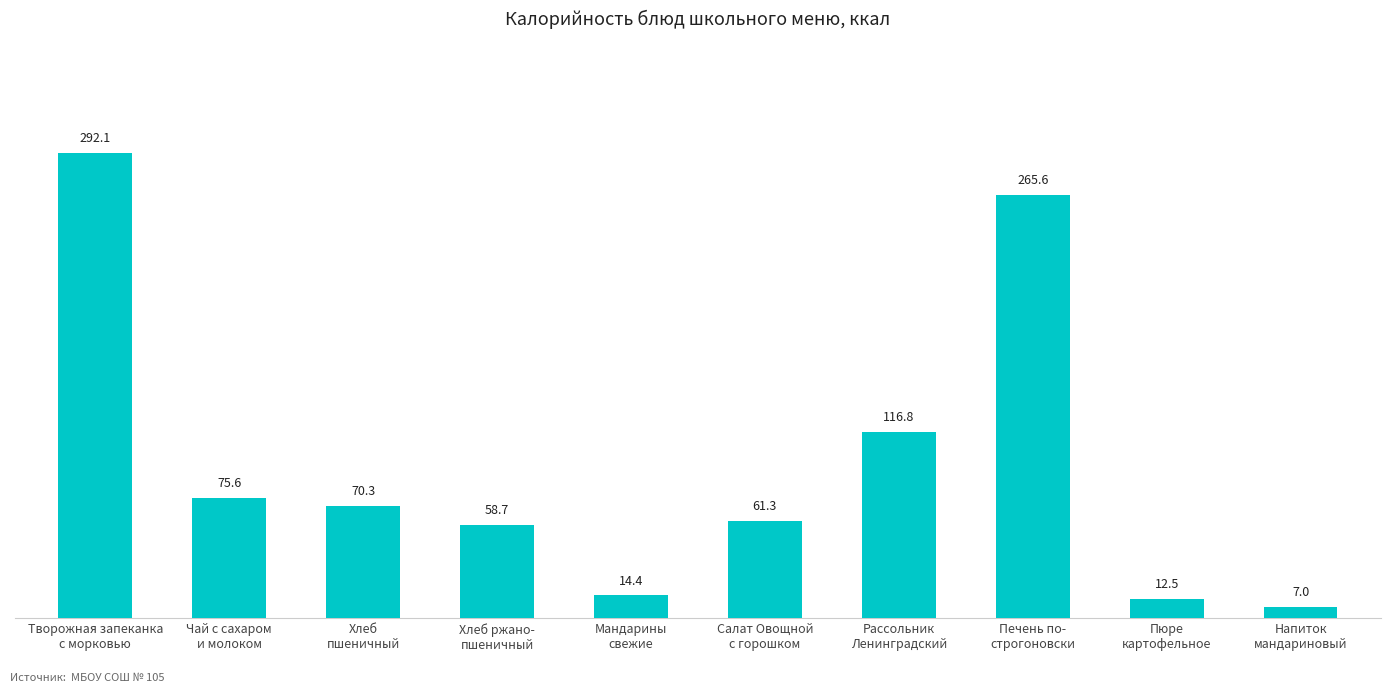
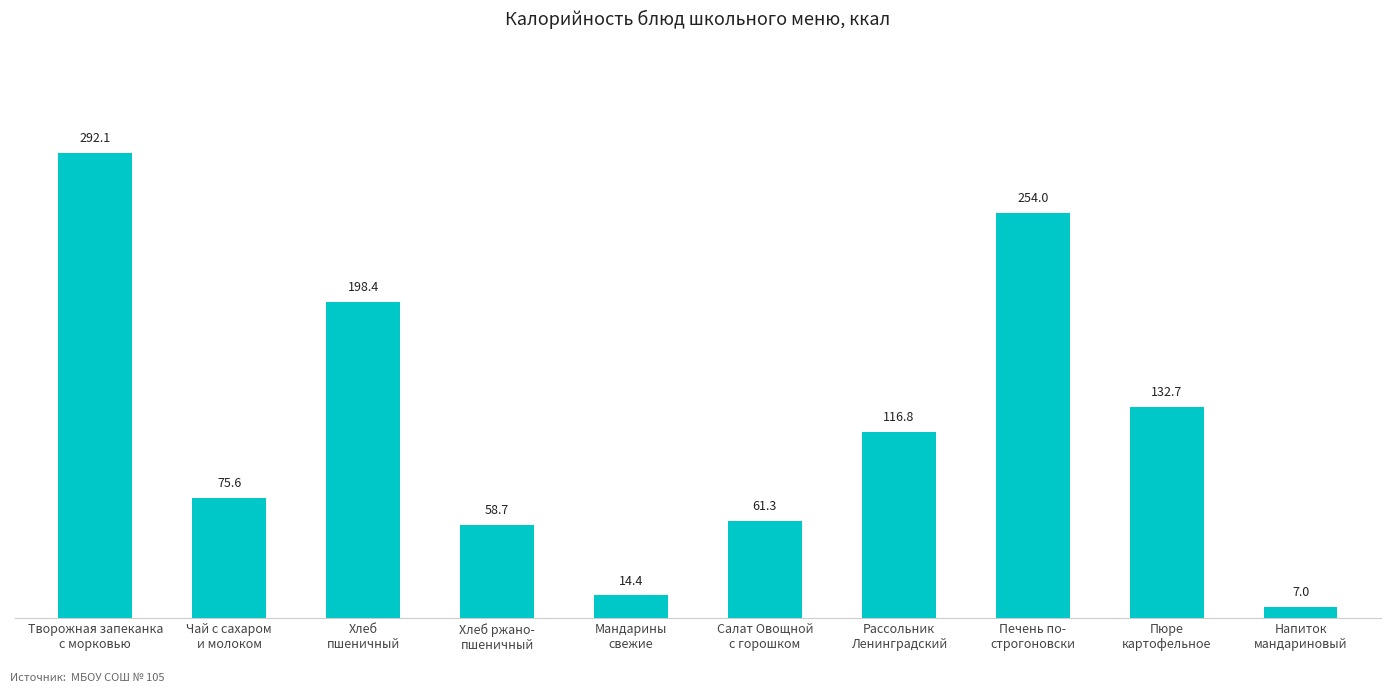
  {
    "Творожная запеканка с морковью": 292.1,
    "Чай с сахаром и молоком": 75.6,
-   "Хлеб пшеничный": 70.3,
+   "Хлеб пшеничный": 198.4,
    "Хлеб ржано- пшеничный": 58.7,
    "Мандарины свежие": 14.4,
    "Салат Овощной с горошком": 61.3,
    "Рассольник Ленинградский": 116.8,
-   "Печень по- строгоновски": 265.6,
-   "Пюре картофельное": 12.5,
+   "Печень по- строгоновски": 254.0,
+   "Пюре картофельное": 132.7,
    "Напиток мандариновый": 7.0
  }
